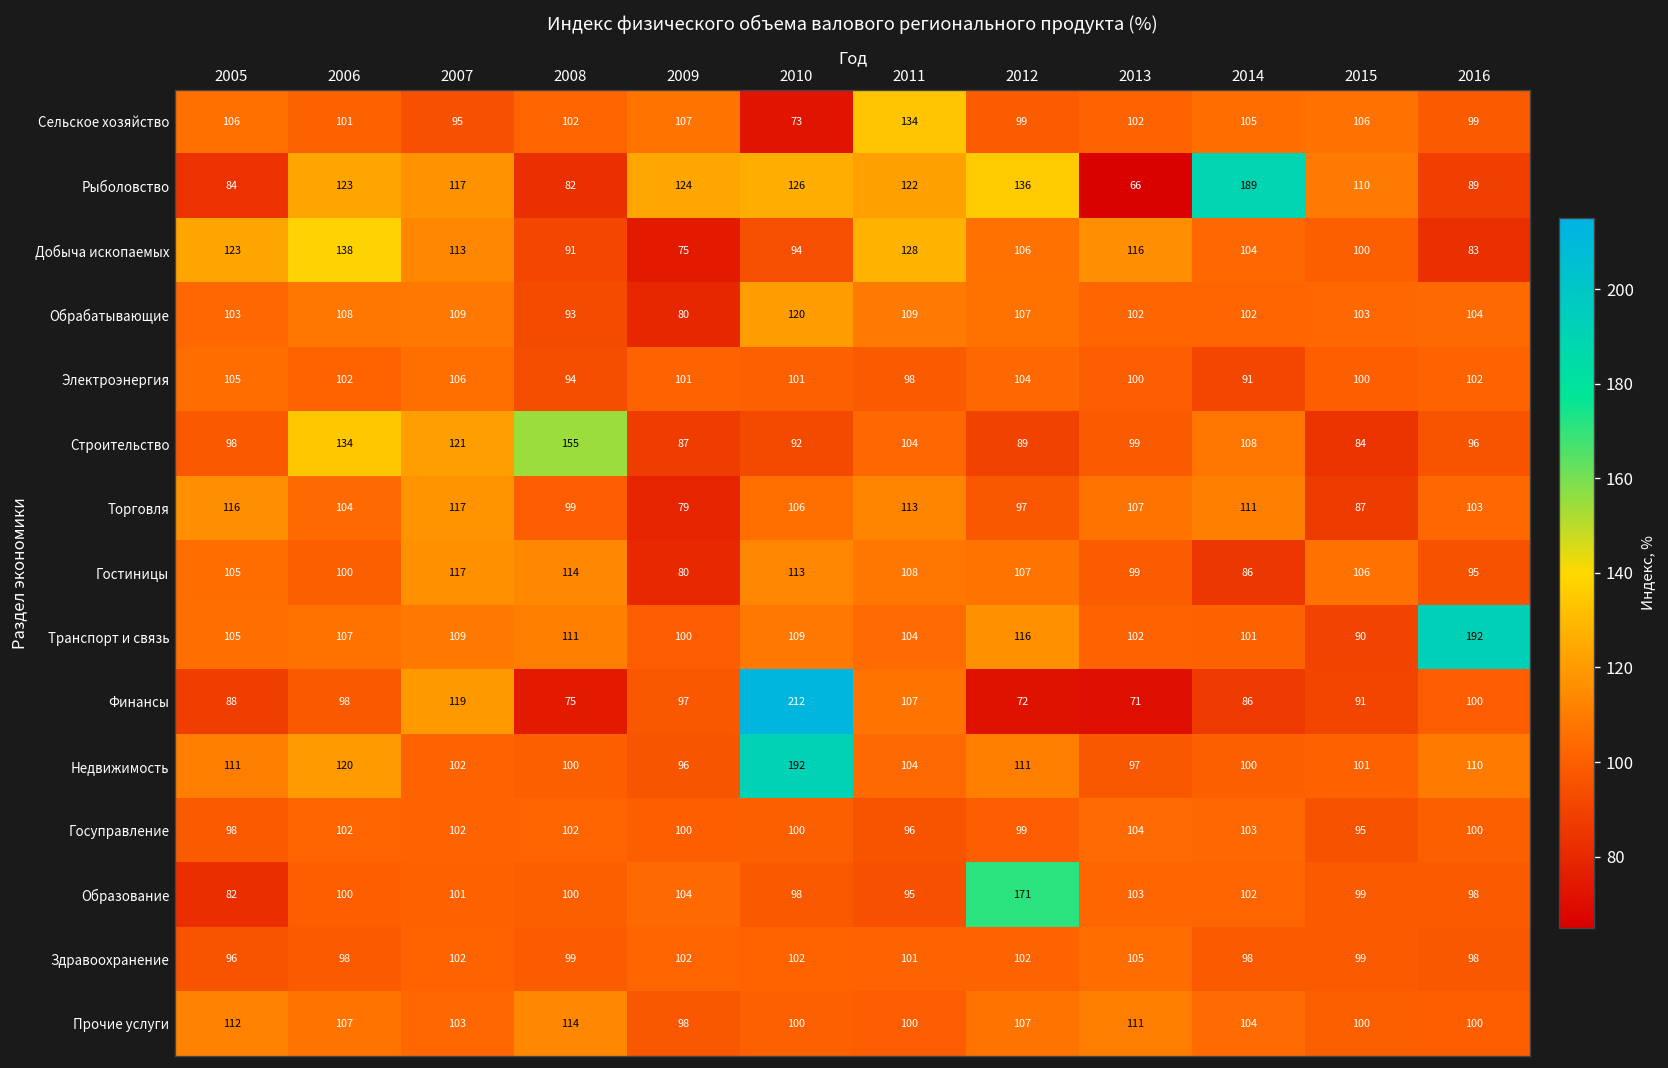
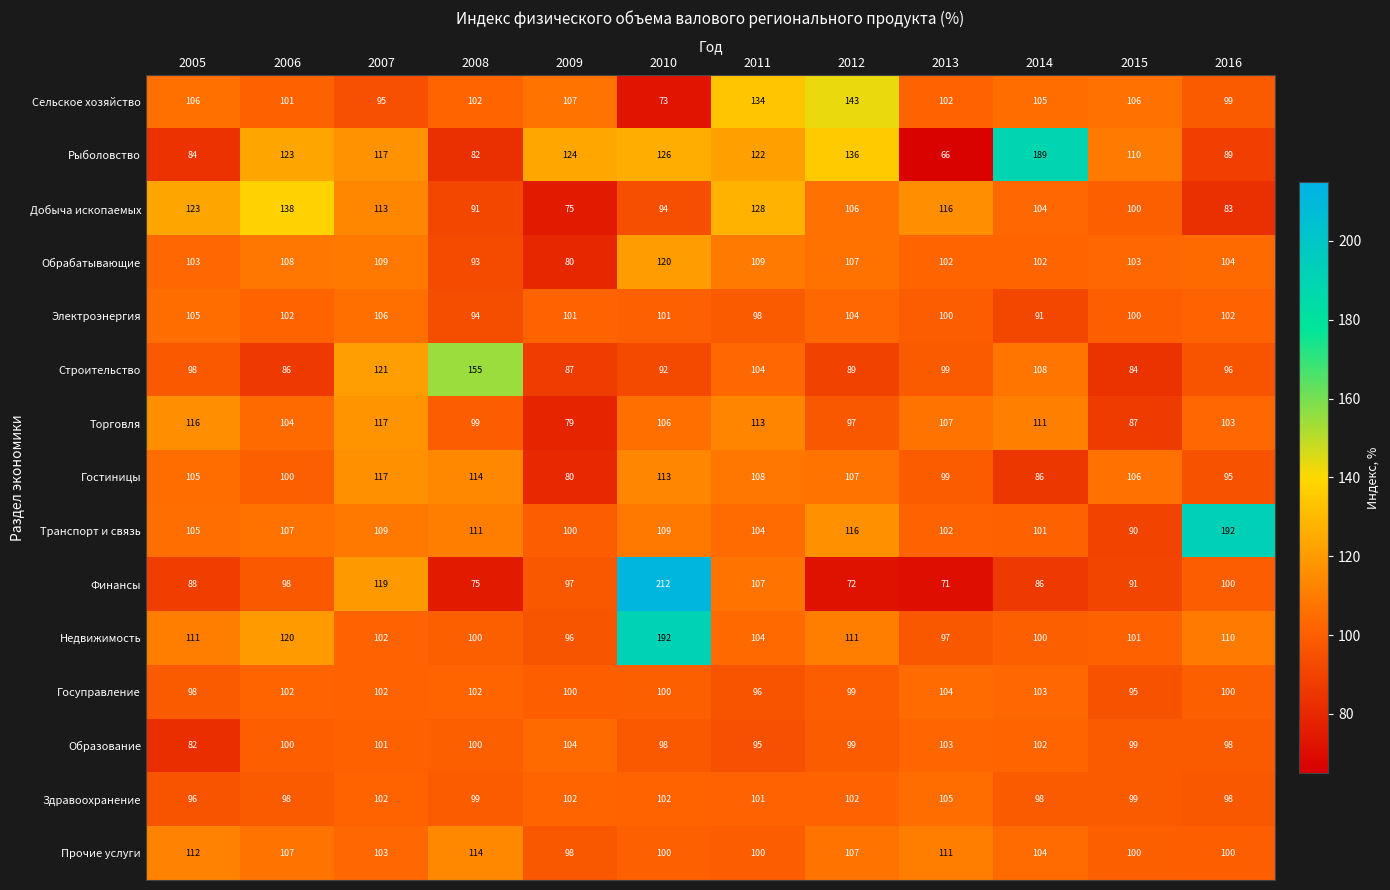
  {
    "Сельское хозяйство": {
      "2005": 106,
      "2006": 101,
      "2007": 95,
      "2008": 102,
      "2009": 107,
      "2010": 73,
      "2011": 134,
-     "2012": 99,
+     "2012": 143,
      "2013": 102,
      "2014": 105,
      "2015": 106,
      "2016": 99
    },
    "Рыболовство": {
      "2005": 84,
      "2006": 123,
      "2007": 117,
      "2008": 82,
      "2009": 124,
      "2010": 126,
      "2011": 122,
      "2012": 136,
      "2013": 66,
      "2014": 189,
      "2015": 110,
      "2016": 89
    },
    "Добыча ископаемых": {
      "2005": 123,
      "2006": 138,
      "2007": 113,
      "2008": 91,
      "2009": 75,
      "2010": 94,
      "2011": 128,
      "2012": 106,
      "2013": 116,
      "2014": 104,
      "2015": 100,
      "2016": 83
    },
    "Обрабатывающие": {
      "2005": 103,
      "2006": 108,
      "2007": 109,
      "2008": 93,
      "2009": 80,
      "2010": 120,
      "2011": 109,
      "2012": 107,
      "2013": 102,
      "2014": 102,
      "2015": 103,
      "2016": 104
    },
    "Электроэнергия": {
      "2005": 105,
      "2006": 102,
      "2007": 106,
      "2008": 94,
      "2009": 101,
      "2010": 101,
      "2011": 98,
      "2012": 104,
      "2013": 100,
      "2014": 91,
      "2015": 100,
      "2016": 102
    },
    "Строительство": {
      "2005": 98,
-     "2006": 134,
+     "2006": 86,
      "2007": 121,
      "2008": 155,
      "2009": 87,
      "2010": 92,
      "2011": 104,
      "2012": 89,
      "2013": 99,
      "2014": 108,
      "2015": 84,
      "2016": 96
    },
    "Торговля": {
      "2005": 116,
      "2006": 104,
      "2007": 117,
      "2008": 99,
      "2009": 79,
      "2010": 106,
      "2011": 113,
      "2012": 97,
      "2013": 107,
      "2014": 111,
      "2015": 87,
      "2016": 103
    },
    "Гостиницы": {
      "2005": 105,
      "2006": 100,
      "2007": 117,
      "2008": 114,
      "2009": 80,
      "2010": 113,
      "2011": 108,
      "2012": 107,
      "2013": 99,
      "2014": 86,
      "2015": 106,
      "2016": 95
    },
    "Транспорт и связь": {
      "2005": 105,
      "2006": 107,
      "2007": 109,
      "2008": 111,
      "2009": 100,
      "2010": 109,
      "2011": 104,
      "2012": 116,
      "2013": 102,
      "2014": 101,
      "2015": 90,
      "2016": 192
    },
    "Финансы": {
      "2005": 88,
      "2006": 98,
      "2007": 119,
      "2008": 75,
      "2009": 97,
      "2010": 212,
      "2011": 107,
      "2012": 72,
      "2013": 71,
      "2014": 86,
      "2015": 91,
      "2016": 100
    },
    "Недвижимость": {
      "2005": 111,
      "2006": 120,
      "2007": 102,
      "2008": 100,
      "2009": 96,
      "2010": 192,
      "2011": 104,
      "2012": 111,
      "2013": 97,
      "2014": 100,
      "2015": 101,
      "2016": 110
    },
    "Госуправление": {
      "2005": 98,
      "2006": 102,
      "2007": 102,
      "2008": 102,
      "2009": 100,
      "2010": 100,
      "2011": 96,
      "2012": 99,
      "2013": 104,
      "2014": 103,
      "2015": 95,
      "2016": 100
    },
    "Образование": {
      "2005": 82,
      "2006": 100,
      "2007": 101,
      "2008": 100,
      "2009": 104,
      "2010": 98,
      "2011": 95,
-     "2012": 171,
+     "2012": 99,
      "2013": 103,
      "2014": 102,
      "2015": 99,
      "2016": 98
    },
    "Здравоохранение": {
      "2005": 96,
      "2006": 98,
      "2007": 102,
      "2008": 99,
      "2009": 102,
      "2010": 102,
      "2011": 101,
      "2012": 102,
      "2013": 105,
      "2014": 98,
      "2015": 99,
      "2016": 98
    },
    "Прочие услуги": {
      "2005": 112,
      "2006": 107,
      "2007": 103,
      "2008": 114,
      "2009": 98,
      "2010": 100,
      "2011": 100,
      "2012": 107,
      "2013": 111,
      "2014": 104,
      "2015": 100,
      "2016": 100
    }
  }
